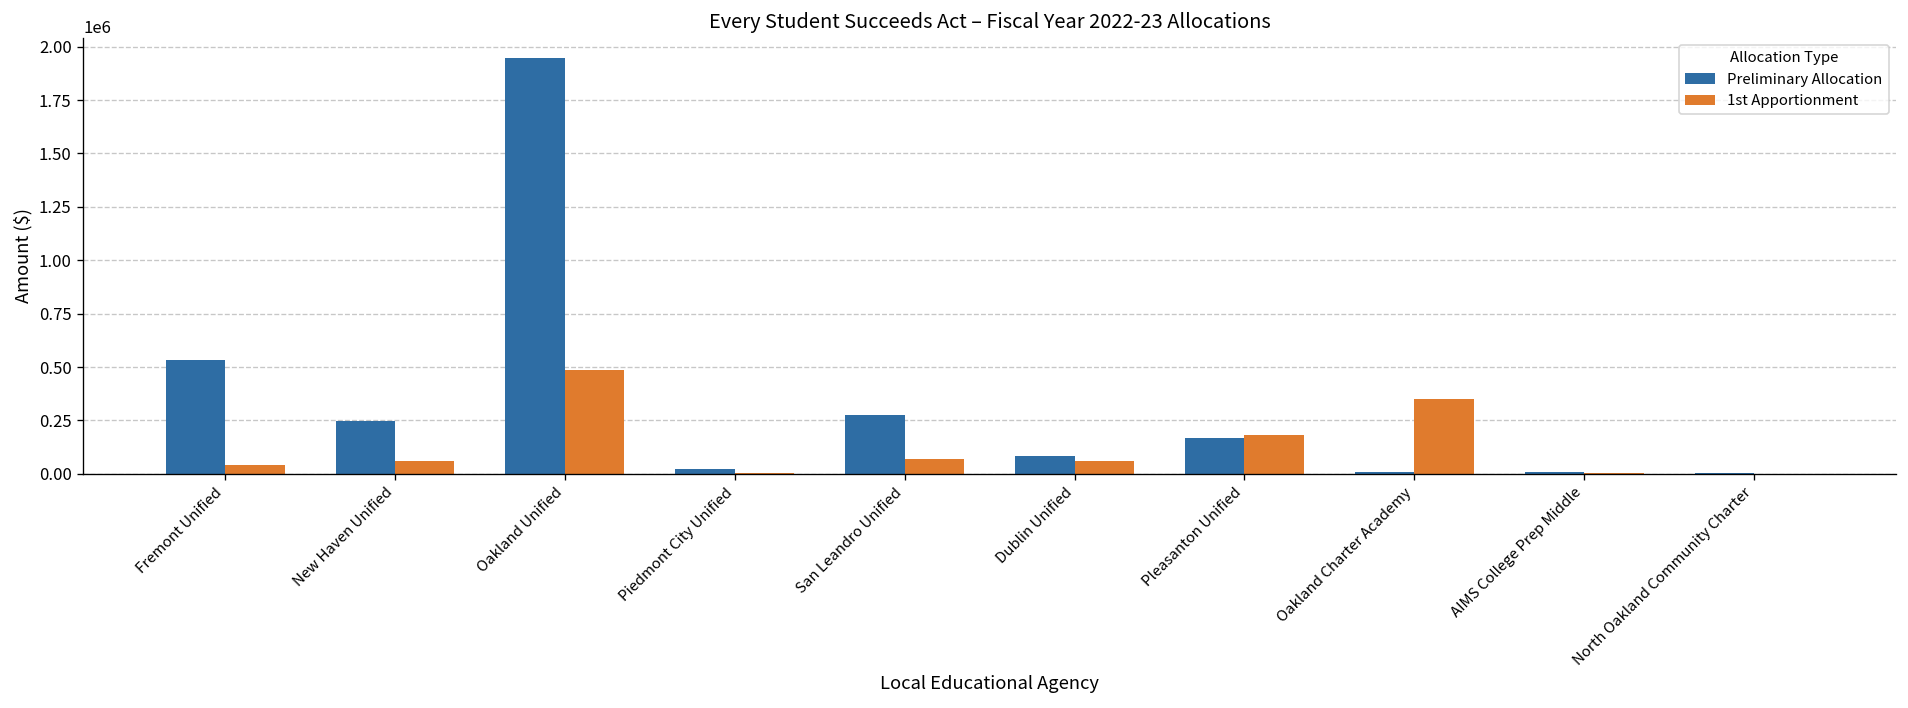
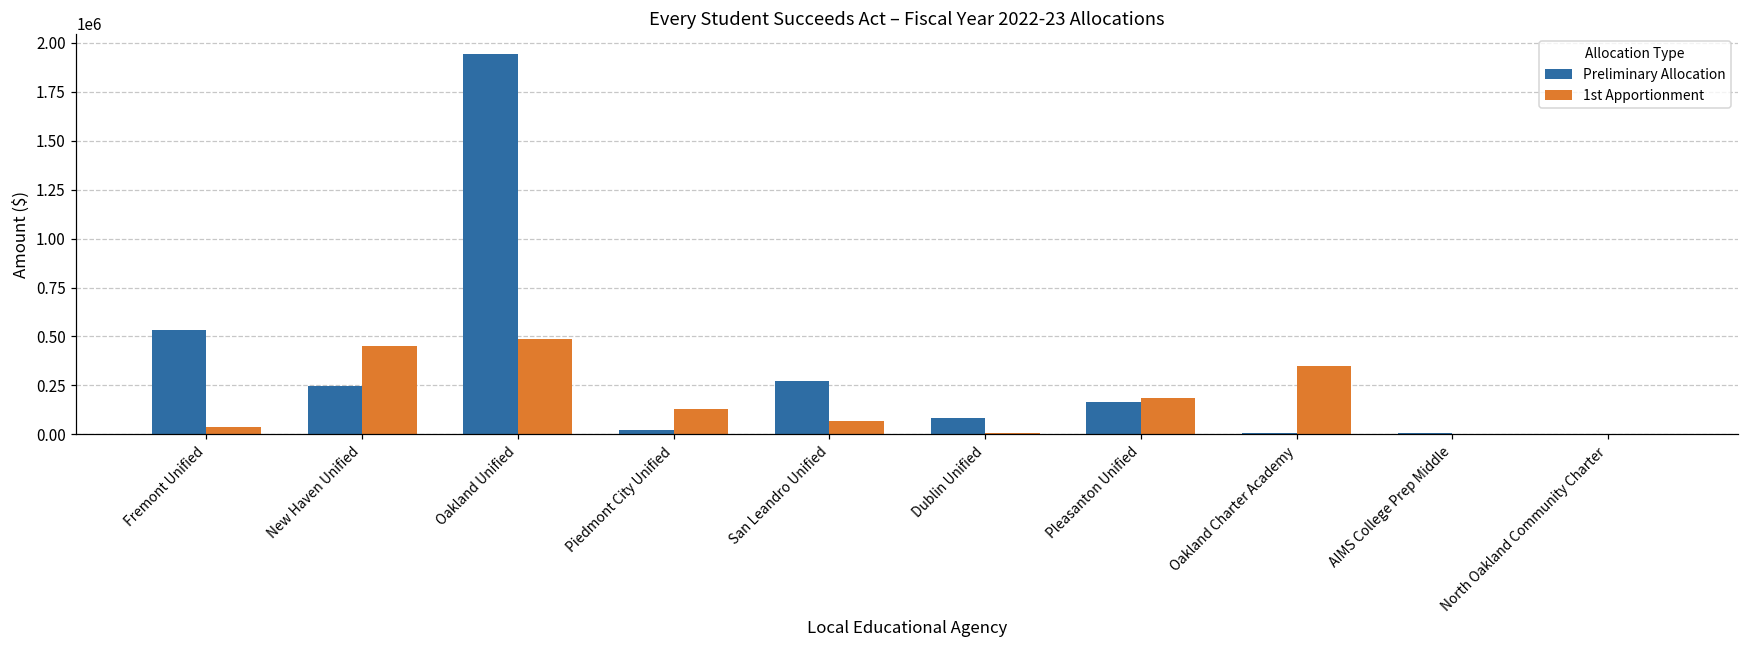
  {
    "Preliminary Allocation": {
      "Fremont Unified": 530000,
      "New Haven Unified": 250000,
      "Oakland Unified": 1950000,
      "Piedmont City Unified": 20000,
      "San Leandro Unified": 270000,
      "Dublin Unified": 80000,
      "Pleasanton Unified": 170000
    },
    "1st Apportionment": {
      "Fremont Unified": 40000,
-     "New Haven Unified": 60000,
+     "New Haven Unified": 450000,
      "Oakland Unified": 490000,
-     "Piedmont City Unified": 10000,
+     "Piedmont City Unified": 130000,
      "San Leandro Unified": 70000,
-     "Dublin Unified": 60000,
+     "Dublin Unified": 10000,
      "Pleasanton Unified": 180000,
      "Oakland Charter Academy": 350000
    }
  }
